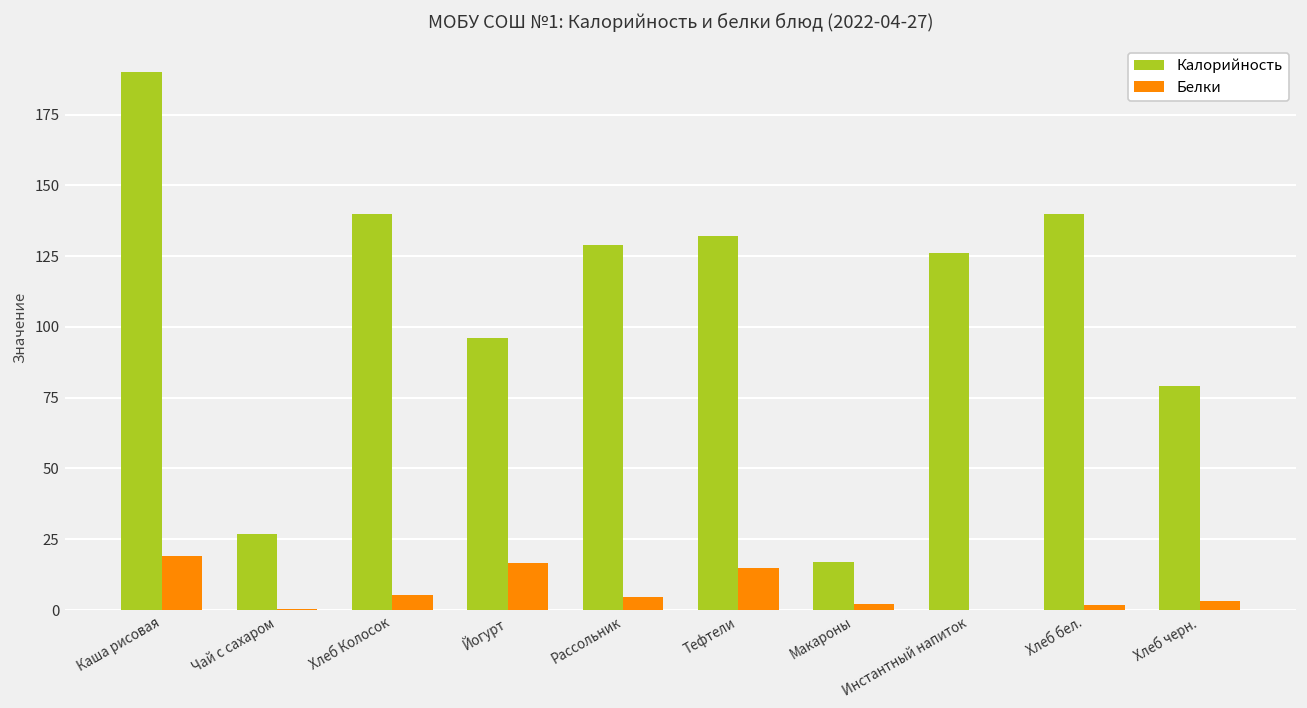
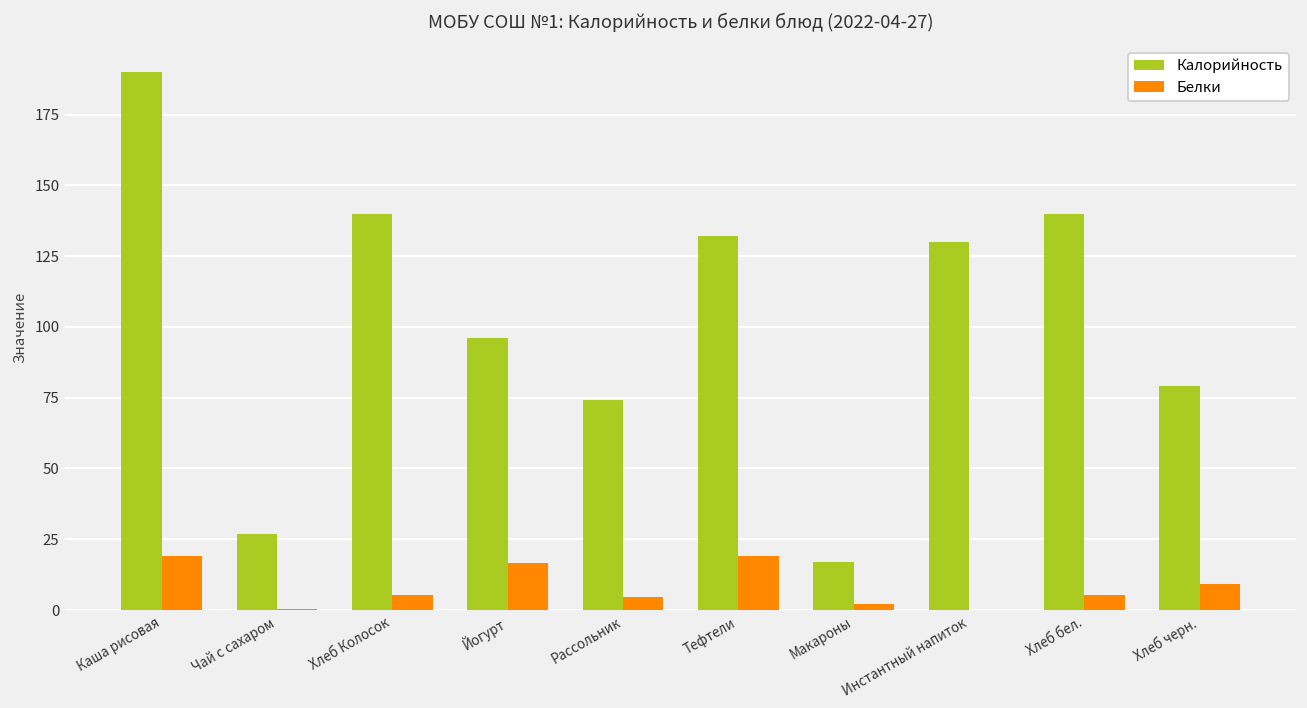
  {
    "Калорийность": {
      "Каша рисовая": 190,
      "Чай с сахаром": 27,
      "Хлеб Колосок": 140,
      "Йогурт": 96,
-     "Рассольник": 129,
+     "Рассольник": 74,
      "Тефтели": 132,
      "Макароны": 17,
-     "Инстантный напиток": 126,
+     "Инстантный напиток": 130,
      "Хлеб бел.": 140,
      "Хлеб черн.": 79
    },
    "Белки": {
      "Каша рисовая": 19,
      "Хлеб Колосок": 5,
      "Йогурт": 17,
      "Рассольник": 5,
-     "Тефтели": 15,
+     "Тефтели": 19,
      "Макароны": 2,
      "Инстантный напиток": 0,
-     "Хлеб бел.": 2,
-     "Хлеб черн.": 3
+     "Хлеб бел.": 5,
+     "Хлеб черн.": 9
    }
  }
